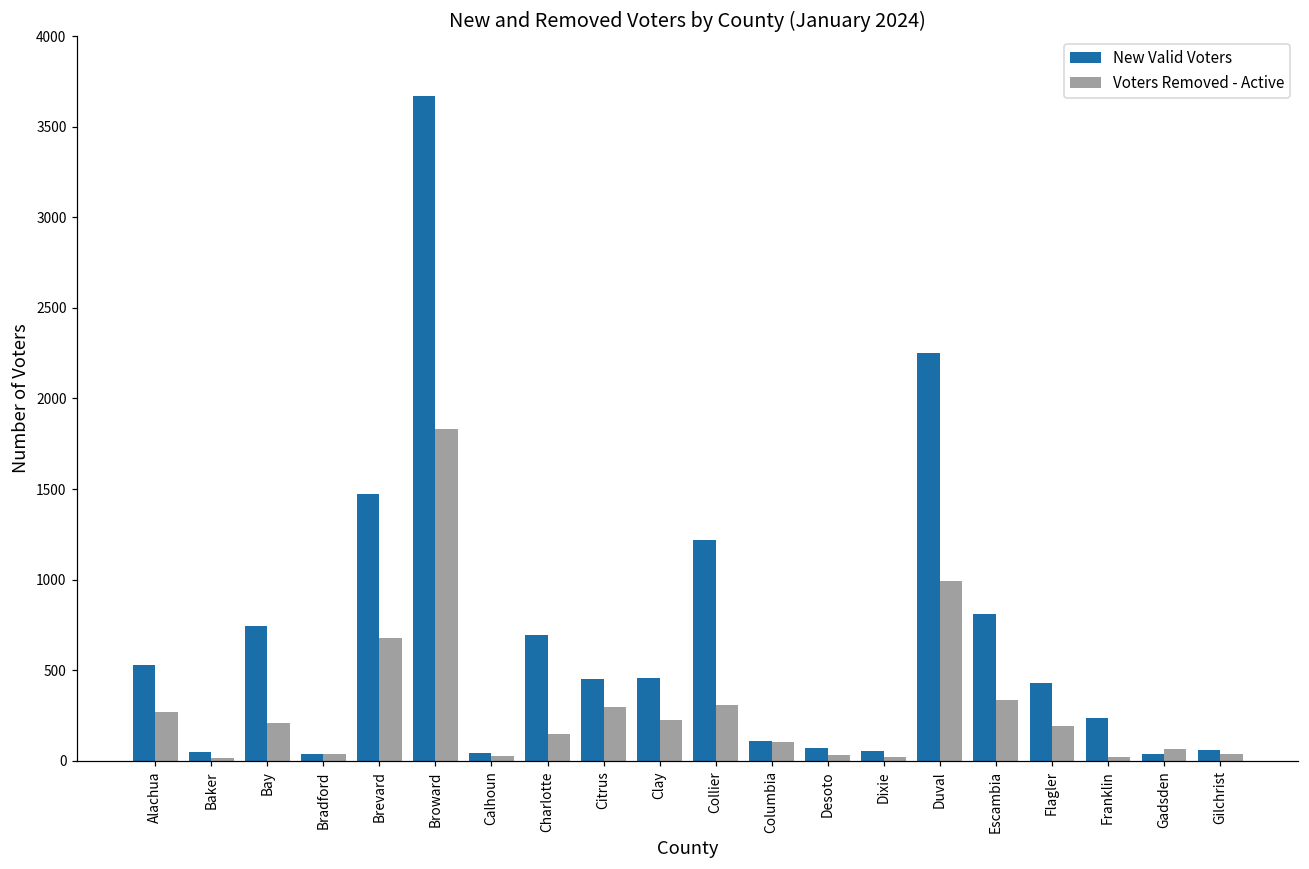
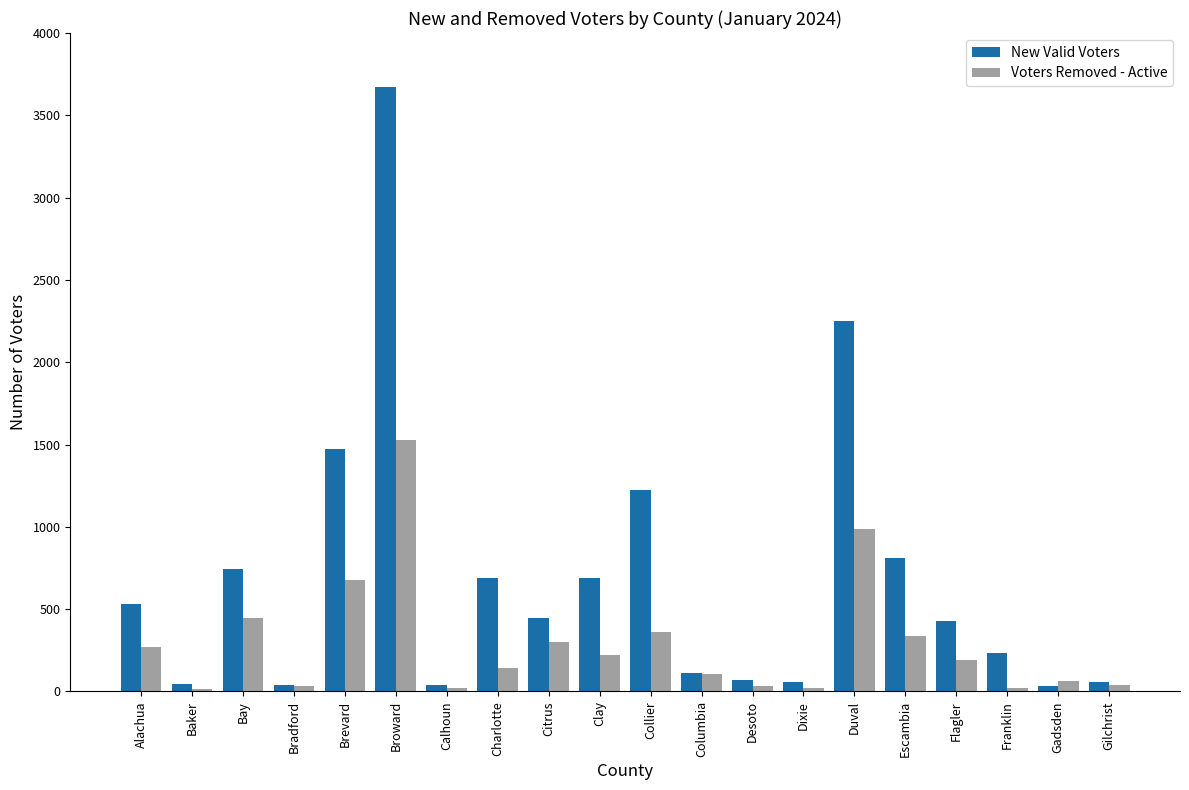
  {
    "New Valid Voters": {
      "Alachua": 530,
      "Baker": 50,
      "Bay": 740,
      "Bradford": 40,
      "Brevard": 1470,
      "Broward": 3670,
      "Calhoun": 40,
      "Charlotte": 690,
      "Citrus": 450,
-     "Clay": 460,
+     "Clay": 690,
      "Collier": 1220,
      "Columbia": 110,
      "Desoto": 70,
      "Dixie": 60,
      "Duval": 2250,
      "Escambia": 810,
      "Flagler": 430,
      "Franklin": 240,
      "Gadsden": 40,
      "Gilchrist": 60
    },
    "Voters Removed - Active": {
      "Alachua": 270,
-     "Bay": 210,
+     "Bay": 450,
      "Bradford": 40,
      "Brevard": 680,
-     "Broward": 1830,
+     "Broward": 1530,
      "Calhoun": 20,
      "Charlotte": 150,
      "Citrus": 300,
      "Clay": 220,
-     "Collier": 310,
+     "Collier": 360,
      "Columbia": 100,
      "Desoto": 30,
      "Dixie": 20,
      "Duval": 990,
      "Escambia": 340,
      "Flagler": 190,
      "Franklin": 20,
      "Gadsden": 60,
      "Gilchrist": 40
    }
  }
